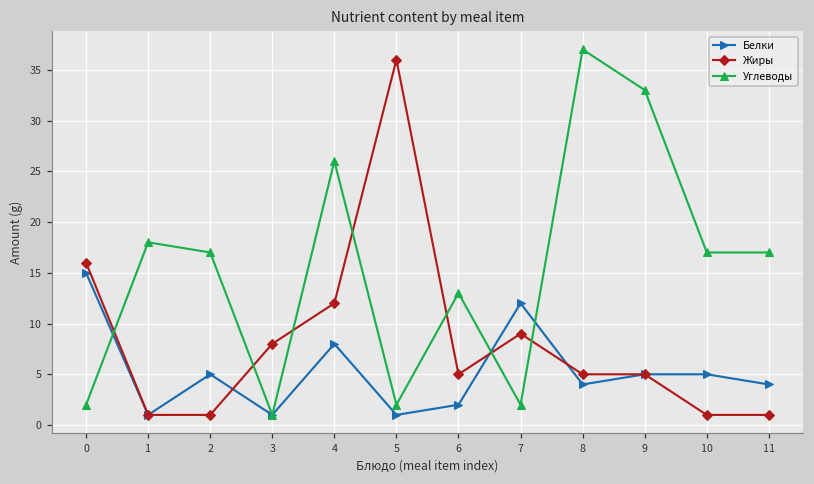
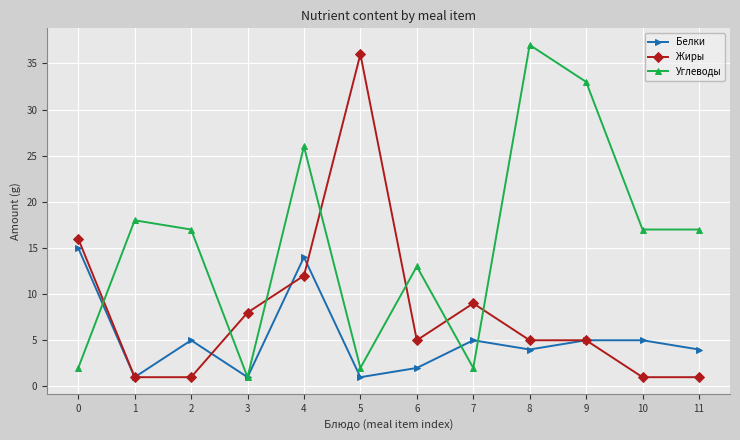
  {
    "Белки": {
      "0": 15,
      "2": 5,
-     "4": 8,
+     "4": 14,
      "5": 1,
      "6": 2,
-     "7": 12,
+     "7": 5,
      "8": 4,
      "10": 5,
      "11": 4
    },
    "Жиры": {
      "0": 16,
      "2": 1,
      "3": 8,
      "4": 12,
      "5": 36,
      "6": 5,
      "7": 9,
      "8": 5,
      "10": 1,
      "11": 1
    },
    "Углеводы": {
      "0": 2,
      "1": 18,
      "2": 17,
      "4": 26,
      "5": 2,
      "6": 13,
      "7": 2,
      "8": 37,
      "9": 33,
      "10": 17,
      "11": 17
    }
  }
